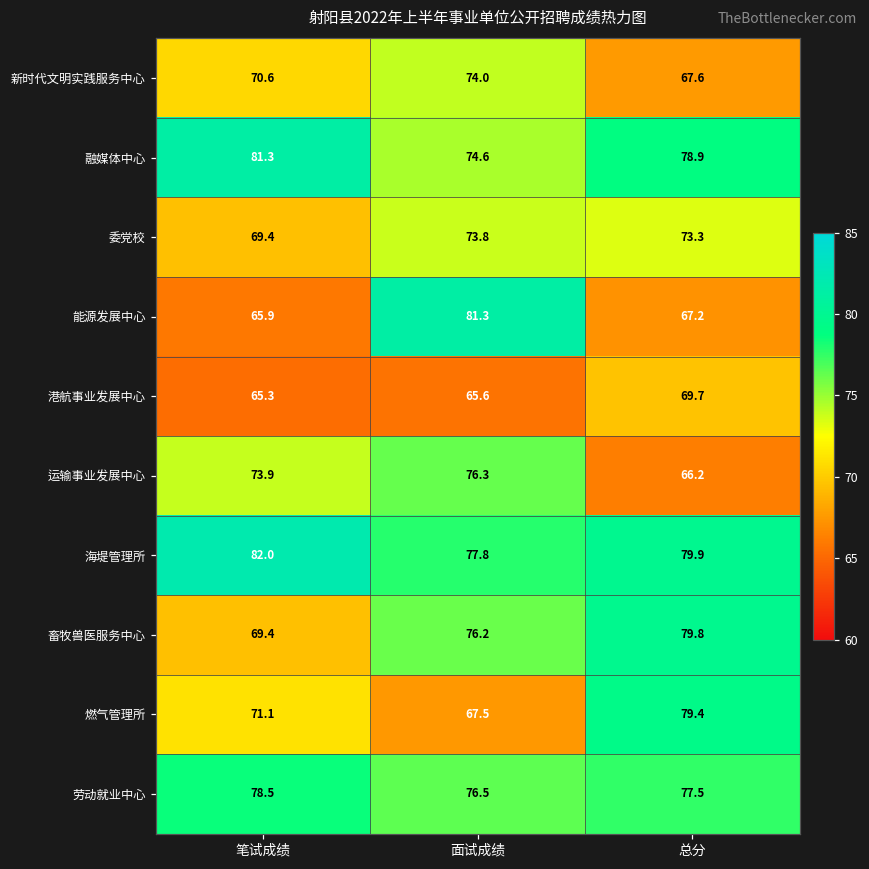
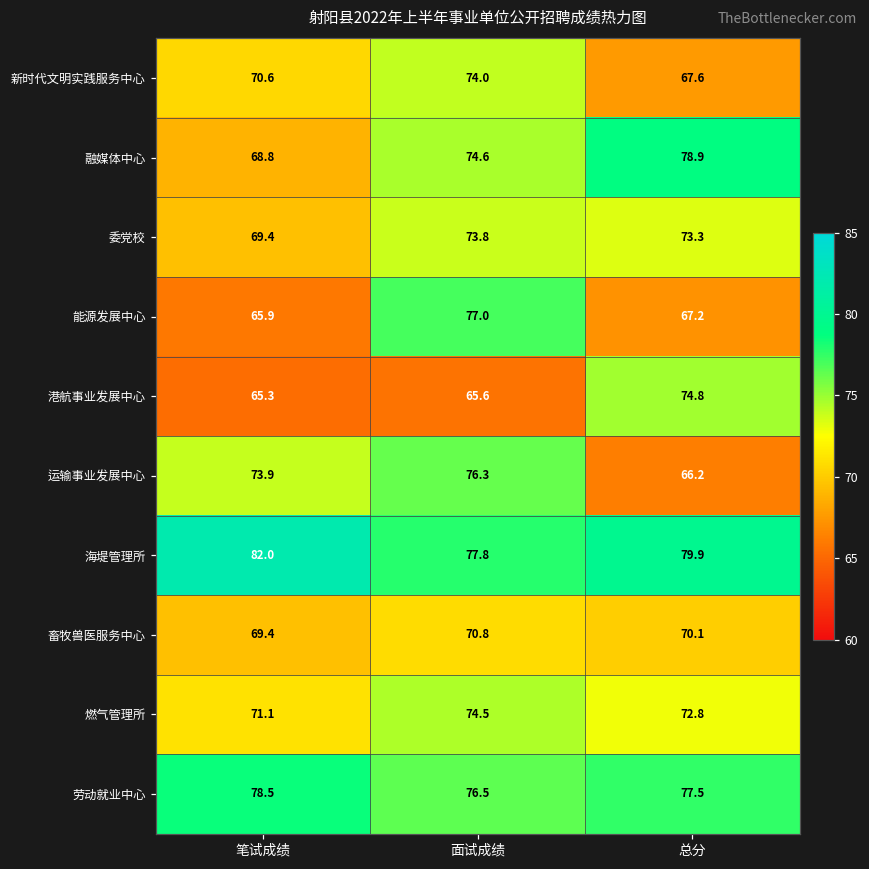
  {
    "新时代文明实践服务中心": {
      "笔试成绩": 70.6,
      "面试成绩": 74.0,
      "总分": 67.6
    },
    "融媒体中心": {
-     "笔试成绩": 81.3,
+     "笔试成绩": 68.8,
      "面试成绩": 74.6,
      "总分": 78.9
    },
    "委党校": {
      "笔试成绩": 69.4,
      "面试成绩": 73.8,
      "总分": 73.3
    },
    "能源发展中心": {
      "笔试成绩": 65.9,
-     "面试成绩": 81.3,
+     "面试成绩": 77.0,
      "总分": 67.2
    },
    "港航事业发展中心": {
      "笔试成绩": 65.3,
      "面试成绩": 65.6,
-     "总分": 69.7
+     "总分": 74.8
    },
    "运输事业发展中心": {
      "笔试成绩": 73.9,
      "面试成绩": 76.3,
      "总分": 66.2
    },
    "海堤管理所": {
      "笔试成绩": 82.0,
      "面试成绩": 77.8,
      "总分": 79.9
    },
    "畜牧兽医服务中心": {
      "笔试成绩": 69.4,
-     "面试成绩": 76.2,
-     "总分": 79.8
+     "面试成绩": 70.8,
+     "总分": 70.1
    },
    "燃气管理所": {
      "笔试成绩": 71.1,
-     "面试成绩": 67.5,
-     "总分": 79.4
+     "面试成绩": 74.5,
+     "总分": 72.8
    },
    "劳动就业中心": {
      "笔试成绩": 78.5,
      "面试成绩": 76.5,
      "总分": 77.5
    }
  }
